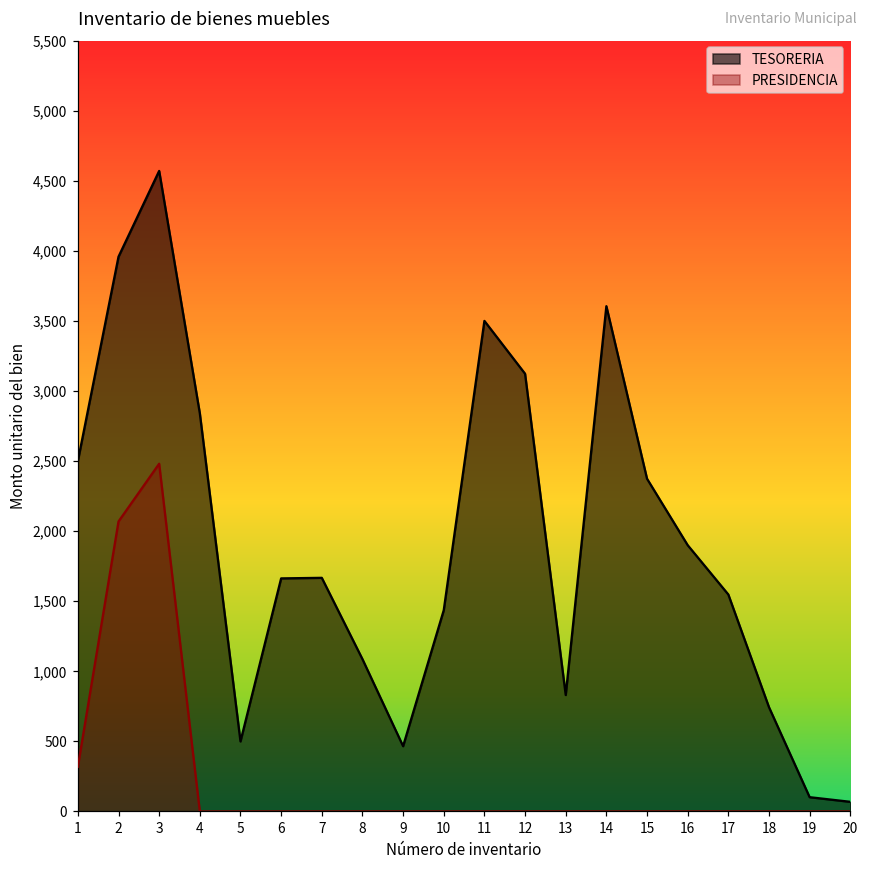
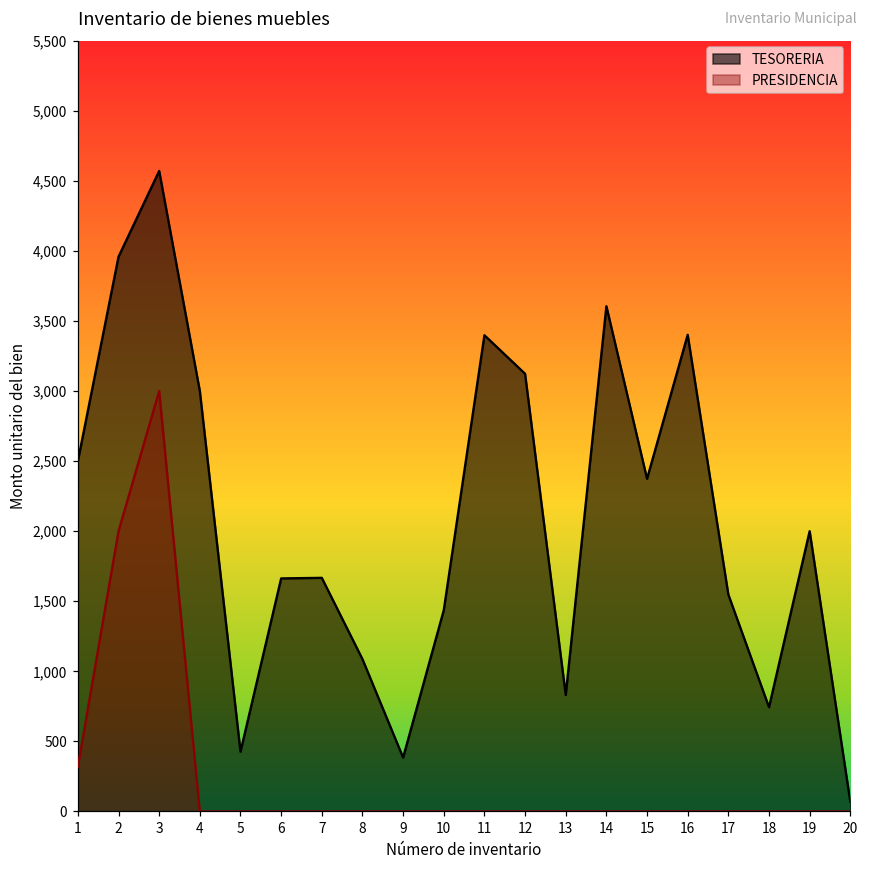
  {
    "TESORERIA": {
      "1": "2,500",
      "2": "3,960",
      "3": "4,570",
-     "4": "2,840",
-     "5": "500",
+     "4": "3,000",
+     "5": "430",
      "6": "1,660",
      "7": "1,670",
      "8": "1,090",
-     "9": "470",
+     "9": "390",
      "10": "1,440",
-     "11": "3,500",
+     "11": "3,400",
      "12": "3,120",
      "13": "830",
      "14": "3,610",
      "15": "2,370",
-     "16": "1,900",
+     "16": "3,400",
      "17": "1,550",
      "18": "740",
-     "19": "100",
+     "19": "2,000",
      "20": "70"
    },
    "PRESIDENCIA": {
      "1": "320",
-     "2": "2,070",
-     "3": "2,480",
+     "2": "2,000",
+     "3": "3,000",
      "4": "0",
      "5": "0",
      "6": "0",
      "7": "0",
      "8": "0",
      "9": "0",
      "10": "0",
      "11": "0",
      "12": "0",
      "13": "0",
      "14": "0",
      "15": "0",
      "16": "0",
      "17": "0",
      "18": "0",
      "19": "0",
      "20": "0"
    }
  }
